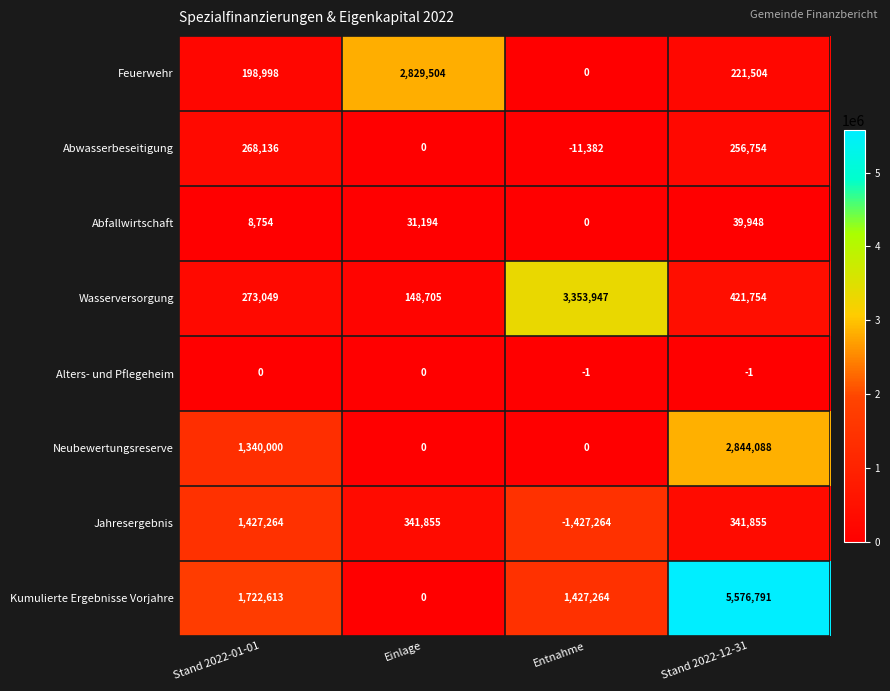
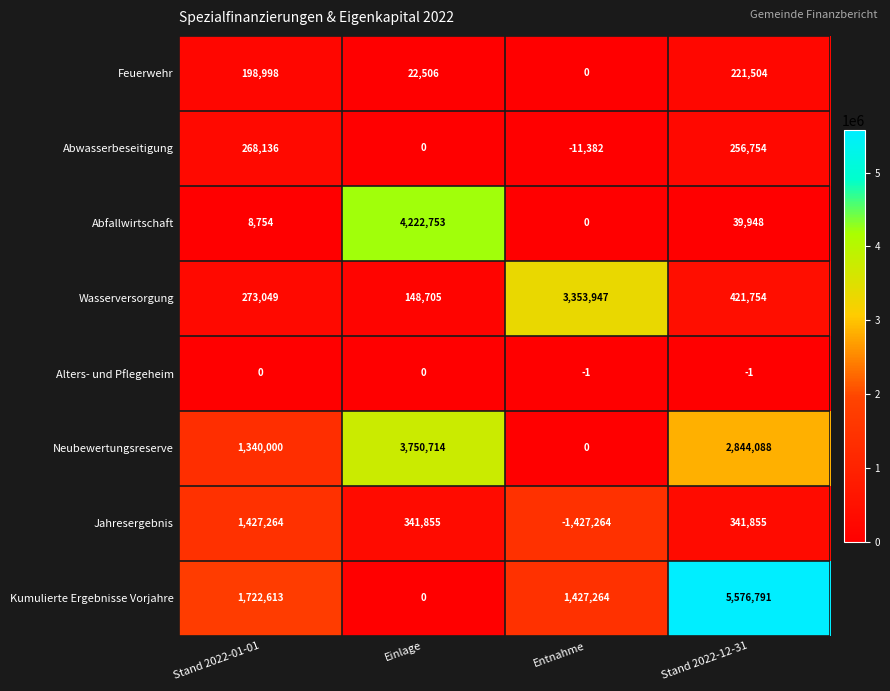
  {
    "Feuerwehr": {
      "Stand 2022-01-01": "198,998",
-     "Einlage": "2,829,504",
+     "Einlage": "22,506",
      "Entnahme": "0",
      "Stand 2022-12-31": "221,504"
    },
    "Abwasserbeseitigung": {
      "Stand 2022-01-01": "268,136",
      "Einlage": "0",
      "Entnahme": "-11,382",
      "Stand 2022-12-31": "256,754"
    },
    "Abfallwirtschaft": {
      "Stand 2022-01-01": "8,754",
-     "Einlage": "31,194",
+     "Einlage": "4,222,753",
      "Entnahme": "0",
      "Stand 2022-12-31": "39,948"
    },
    "Wasserversorgung": {
      "Stand 2022-01-01": "273,049",
      "Einlage": "148,705",
      "Entnahme": "3,353,947",
      "Stand 2022-12-31": "421,754"
    },
    "Alters- und Pflegeheim": {
      "Stand 2022-01-01": "0",
      "Einlage": "0",
      "Entnahme": "-1",
      "Stand 2022-12-31": "-1"
    },
    "Neubewertungsreserve": {
      "Stand 2022-01-01": "1,340,000",
-     "Einlage": "0",
+     "Einlage": "3,750,714",
      "Entnahme": "0",
      "Stand 2022-12-31": "2,844,088"
    },
    "Jahresergebnis": {
      "Stand 2022-01-01": "1,427,264",
      "Einlage": "341,855",
      "Entnahme": "-1,427,264",
      "Stand 2022-12-31": "341,855"
    },
    "Kumulierte Ergebnisse Vorjahre": {
      "Stand 2022-01-01": "1,722,613",
      "Einlage": "0",
      "Entnahme": "1,427,264",
      "Stand 2022-12-31": "5,576,791"
    }
  }
